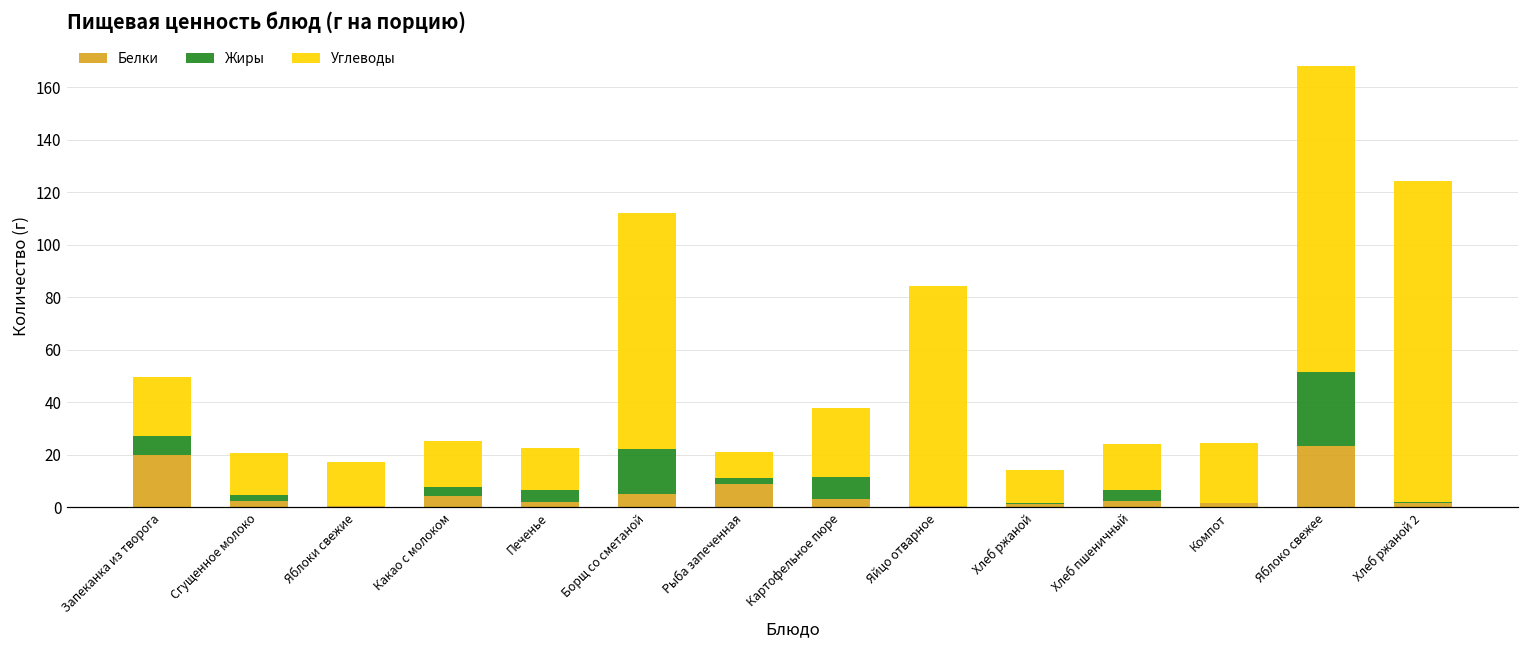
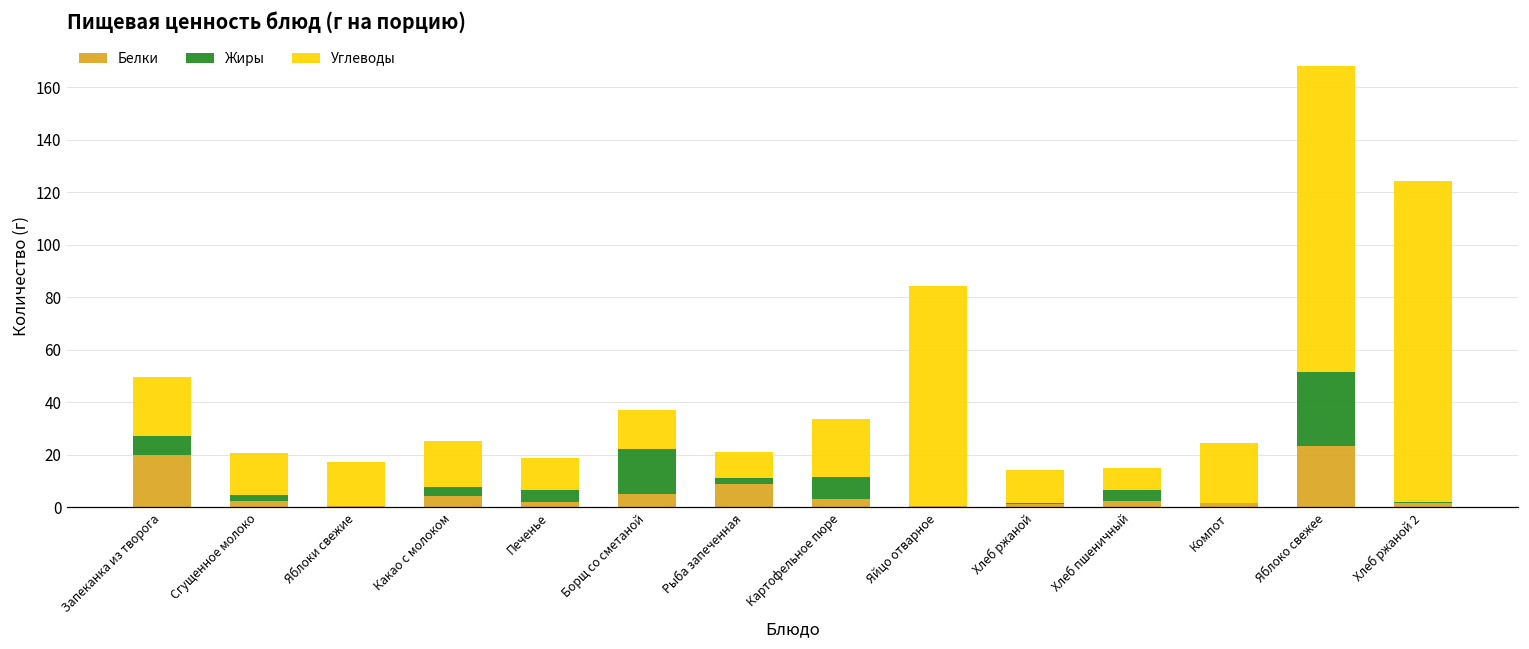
  {
    "Белки": {
      "Запеканка из творога": 20,
      "Сгущенное молоко": 2,
      "Какао с молоком": 4,
      "Печенье": 2,
      "Борщ со сметаной": 5,
      "Рыба запеченная": 9,
      "Картофельное пюре": 3,
      "Хлеб ржаной": 1,
      "Хлеб пшеничный": 2,
      "Компот": 2,
      "Яблоко свежее": 23,
      "Хлеб ржаной 2": 2
    },
    "Жиры": {
      "Запеканка из творога": 7,
      "Сгущенное молоко": 3,
      "Яблоки свежие": 0,
      "Какао с молоком": 4,
      "Печенье": 5,
      "Борщ со сметаной": 17,
      "Рыба запеченная": 2,
      "Картофельное пюре": 8,
      "Яйцо отварное": 0,
      "Хлеб пшеничный": 4,
      "Компот": 0,
      "Яблоко свежее": 29
    },
    "Углеводы": {
      "Запеканка из творога": 23,
      "Сгущенное молоко": 16,
      "Яблоки свежие": 17,
      "Какао с молоком": 18,
-     "Печенье": 16,
-     "Борщ со сметаной": 90,
+     "Печенье": 12,
+     "Борщ со сметаной": 15,
      "Рыба запеченная": 10,
-     "Картофельное пюре": 26,
+     "Картофельное пюре": 22,
      "Яйцо отварное": 84,
      "Хлеб ржаной": 12,
-     "Хлеб пшеничный": 18,
+     "Хлеб пшеничный": 9,
      "Компот": 23,
      "Яблоко свежее": 116,
      "Хлеб ржаной 2": 122
    }
  }
